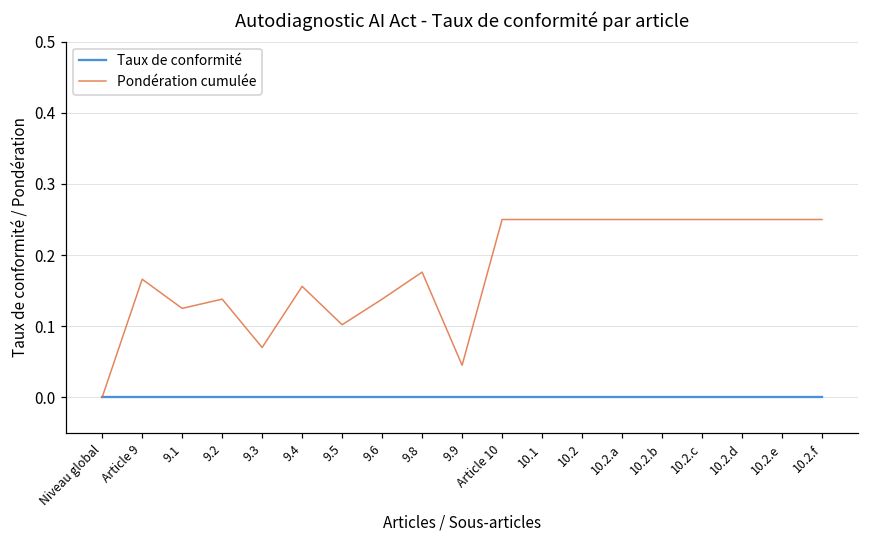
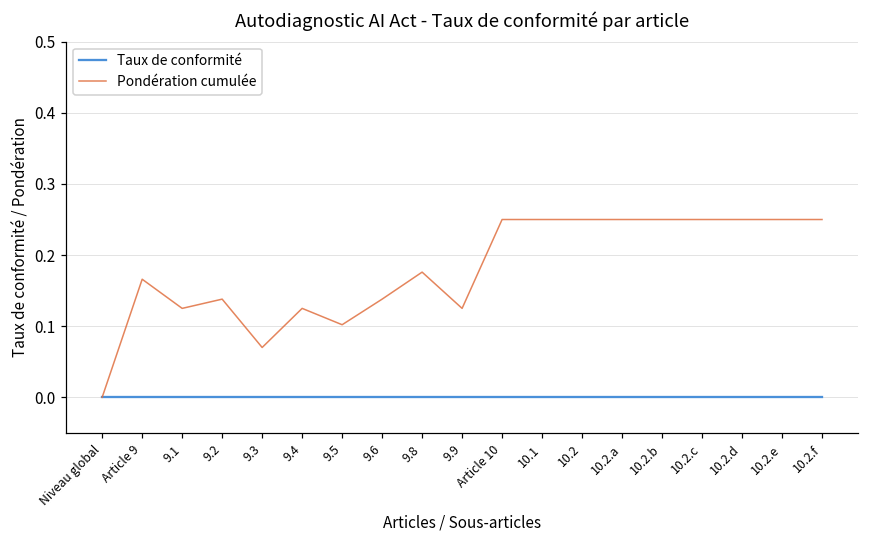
  {
    "Taux de conformité": {
      "Article 9": 0.00,
      "9.1": 0.00,
      "9.2": 0.00,
      "9.3": 0.00,
      "9.4": 0.00,
      "9.5": 0.00,
      "9.6": 0.00,
      "9.8": 0.00,
      "9.9": 0.00,
      "Article 10": 0.00,
      "10.1": 0.00,
      "10.2": 0.00,
      "10.2.a": 0.00,
      "10.2.b": 0.00,
      "10.2.c": 0.00,
      "10.2.d": 0.00,
      "10.2.e": 0.00,
      "10.2.f": 0.00
    },
    "Pondération cumulée": {
      "Article 9": 0.17,
      "9.1": 0.13,
      "9.2": 0.14,
      "9.3": 0.07,
-     "9.4": 0.16,
+     "9.4": 0.13,
      "9.5": 0.10,
      "9.6": 0.14,
      "9.8": 0.18,
-     "9.9": 0.05,
+     "9.9": 0.13,
      "Article 10": 0.25,
      "10.1": 0.25,
      "10.2": 0.25,
      "10.2.a": 0.25,
      "10.2.b": 0.25,
      "10.2.c": 0.25,
      "10.2.d": 0.25,
      "10.2.e": 0.25,
      "10.2.f": 0.25
    }
  }
